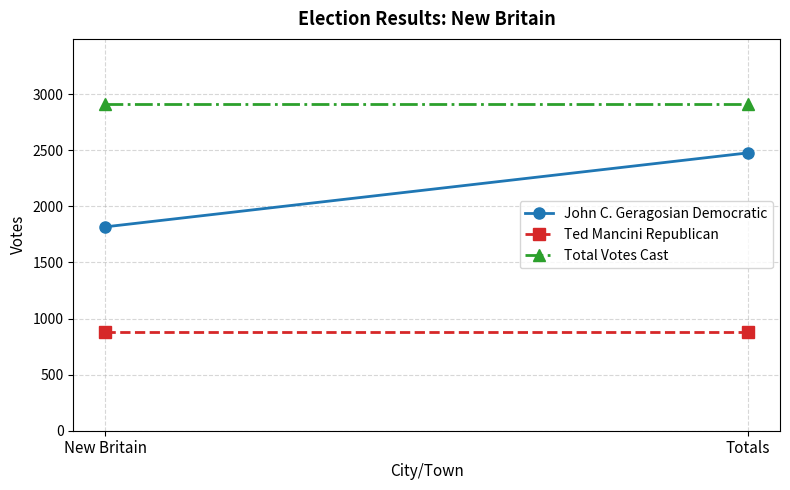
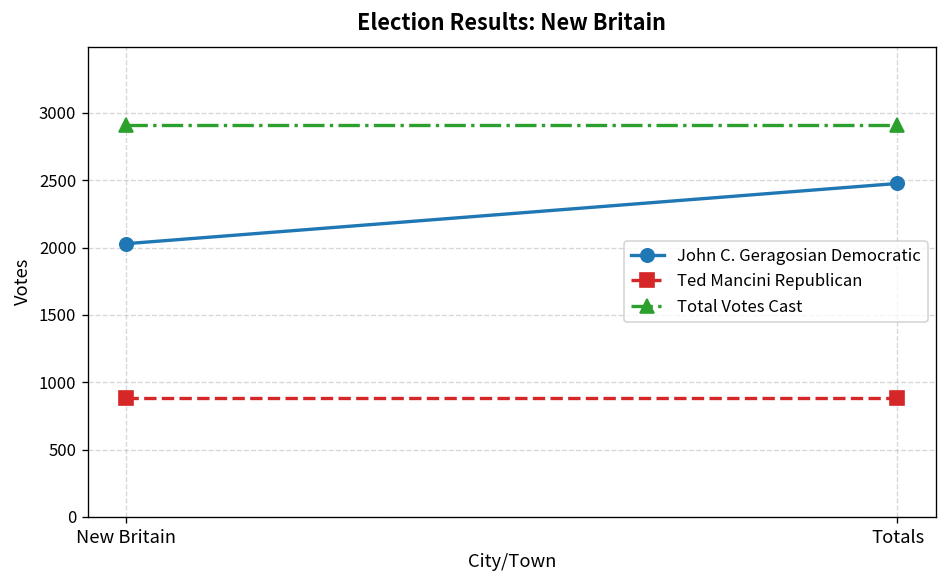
  {
    "John C. Geragosian Democratic": {
-     "New Britain": 1820,
+     "New Britain": 2030,
      "Totals": 2480
    },
    "Ted Mancini Republican": {
      "New Britain": 880,
      "Totals": 880
    },
    "Total Votes Cast": {
      "New Britain": 2910,
      "Totals": 2910
    }
  }
